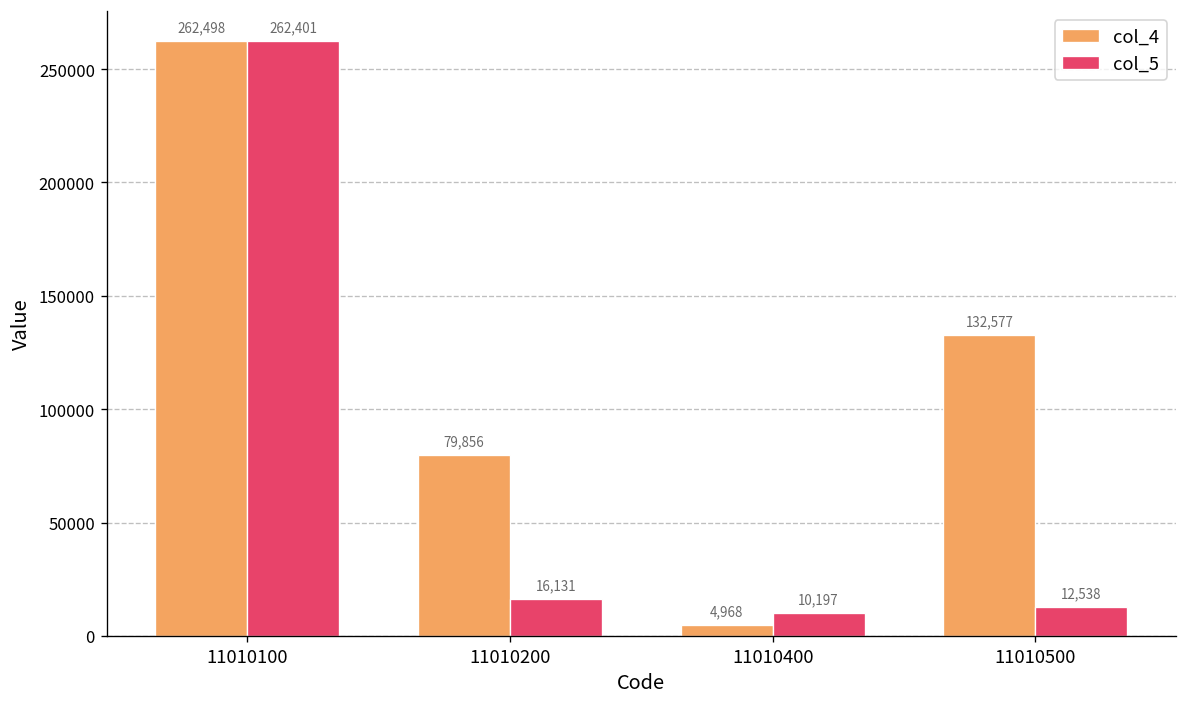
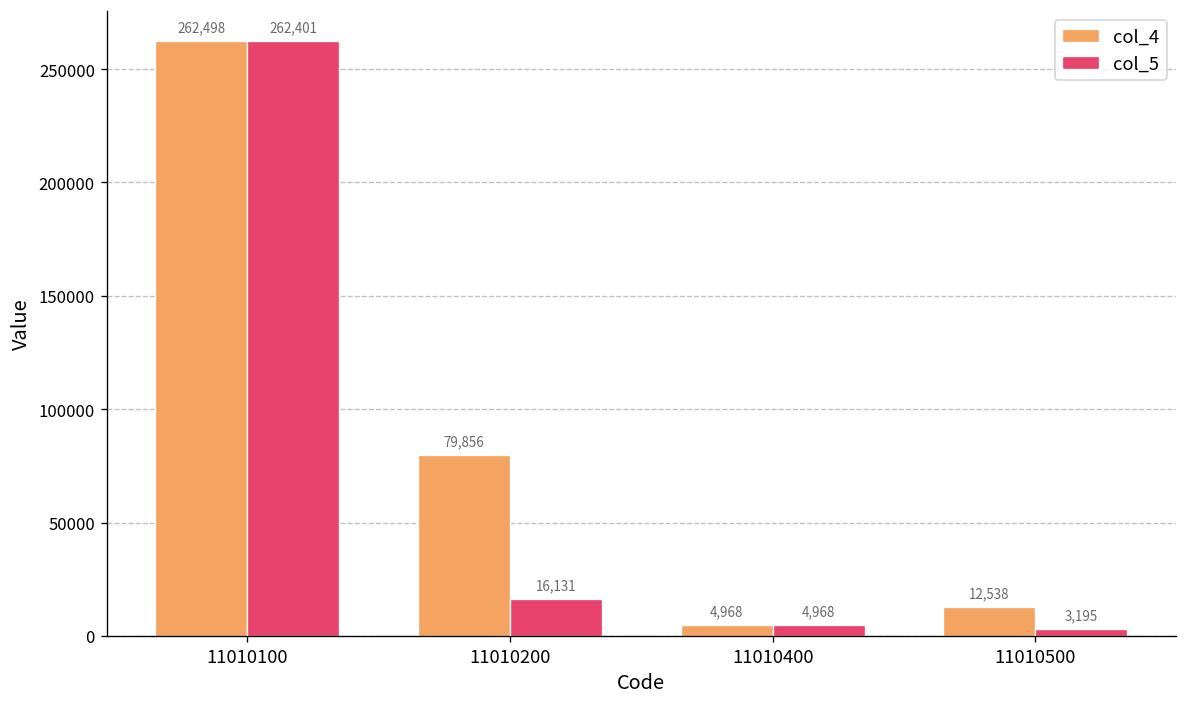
  {
    "col_4": {
      "11010100": "262,498",
      "11010200": "79,856",
      "11010400": "4,968",
-     "11010500": "132,577"
+     "11010500": "12,538"
    },
    "col_5": {
      "11010100": "262,401",
      "11010200": "16,131",
-     "11010400": "10,197",
-     "11010500": "12,538"
+     "11010400": "4,968",
+     "11010500": "3,195"
    }
  }
